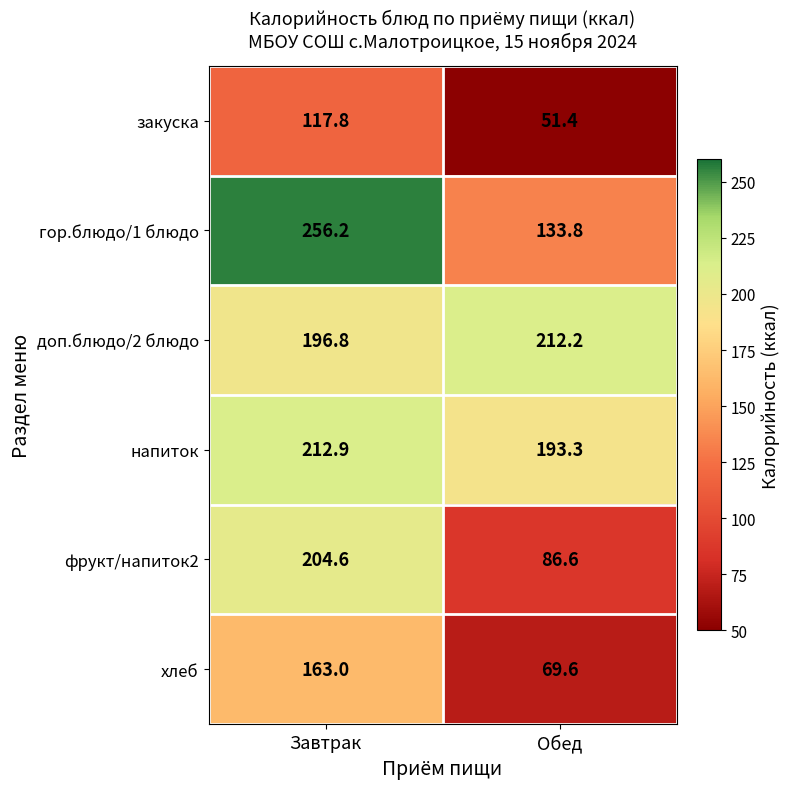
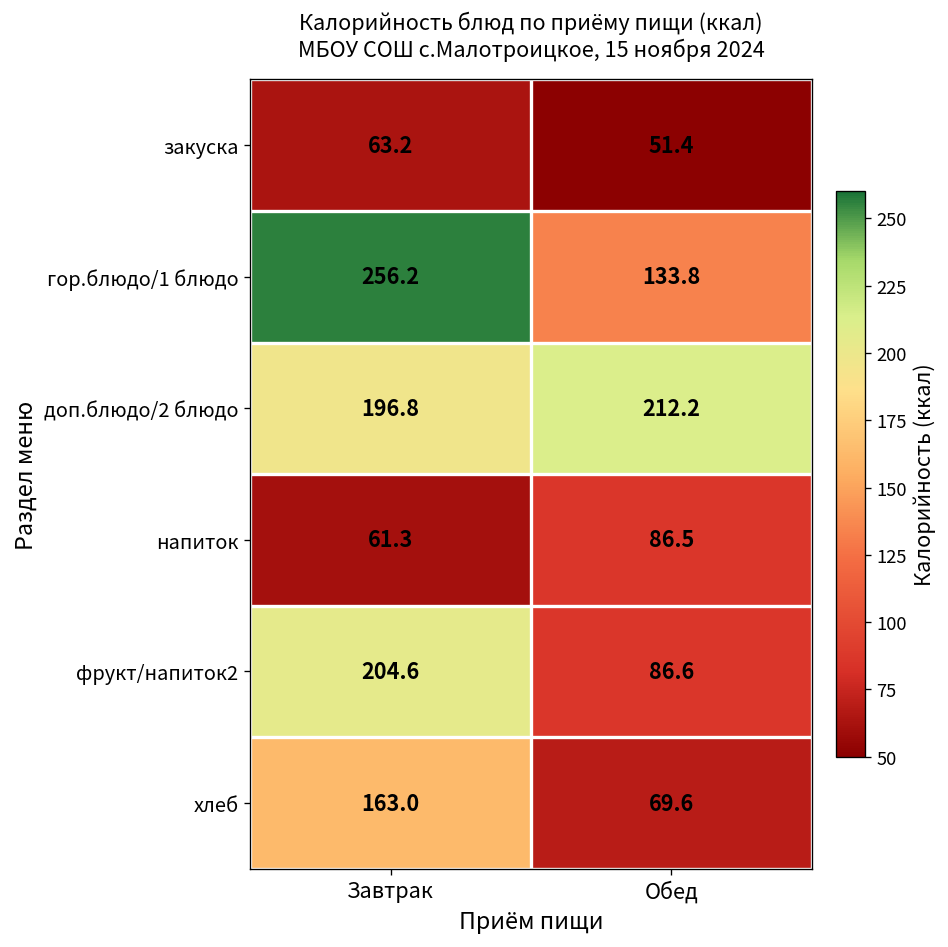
  {
    "закуска": {
-     "Завтрак": 117.8,
+     "Завтрак": 63.2,
      "Обед": 51.4
    },
    "гор.блюдо/1 блюдо": {
      "Завтрак": 256.2,
      "Обед": 133.8
    },
    "доп.блюдо/2 блюдо": {
      "Завтрак": 196.8,
      "Обед": 212.2
    },
    "напиток": {
-     "Завтрак": 212.9,
-     "Обед": 193.3
+     "Завтрак": 61.3,
+     "Обед": 86.5
    },
    "фрукт/напиток2": {
      "Завтрак": 204.6,
      "Обед": 86.6
    },
    "хлеб": {
      "Завтрак": 163.0,
      "Обед": 69.6
    }
  }
